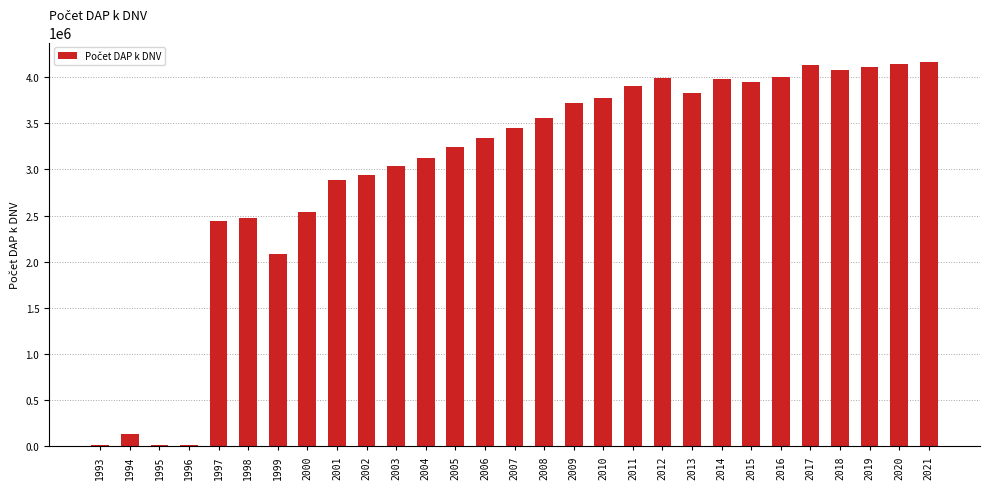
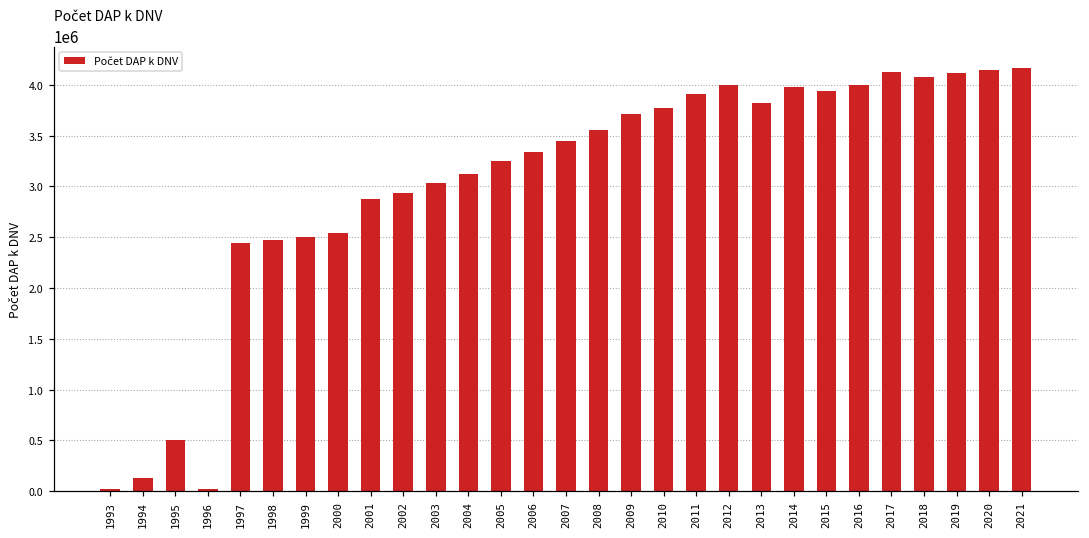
  {
    "1994": 100000,
-   "1995": 0,
+   "1995": 500000,
    "1997": 2400000,
    "1998": 2500000,
-   "1999": 2100000,
+   "1999": 2500000,
    "2000": 2500000,
    "2001": 2900000,
    "2002": 2900000,
    "2003": 3000000,
    "2004": 3100000,
    "2005": 3200000,
    "2006": 3300000,
    "2007": 3400000,
    "2008": 3600000,
    "2009": 3700000,
    "2010": 3800000,
    "2011": 3900000,
    "2012": 4000000,
    "2013": 3800000,
    "2014": 4000000,
    "2015": 3900000,
    "2016": 4000000,
    "2017": 4100000,
    "2018": 4100000,
    "2019": 4100000,
    "2020": 4100000,
    "2021": 4200000
  }
